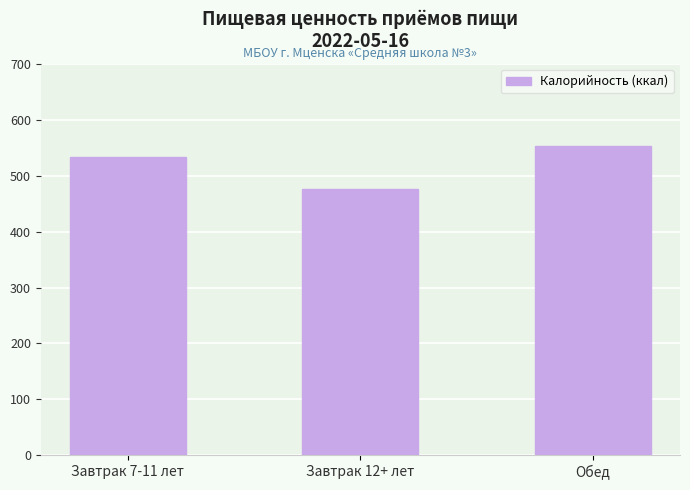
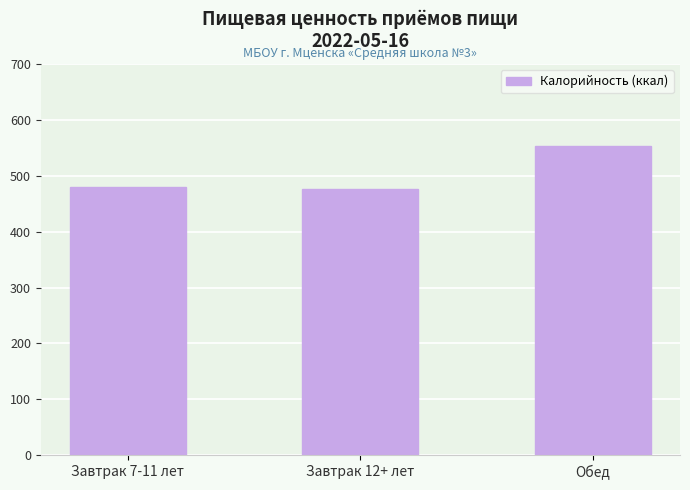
  {
-   "Завтрак 7-11 лет": 530,
+   "Завтрак 7-11 лет": 480,
    "Завтрак 12+ лет": 480,
    "Обед": 550
  }
